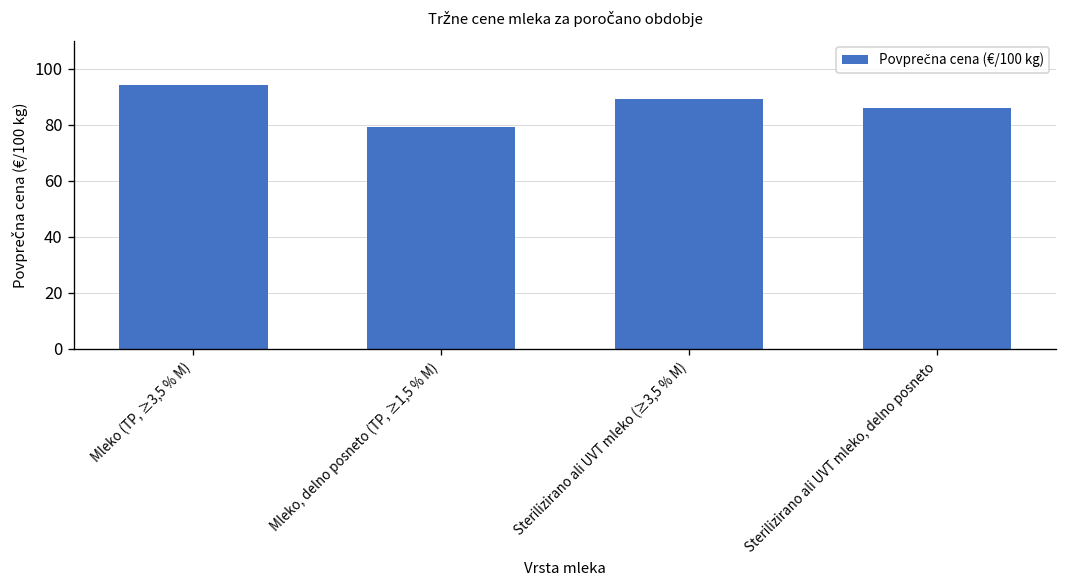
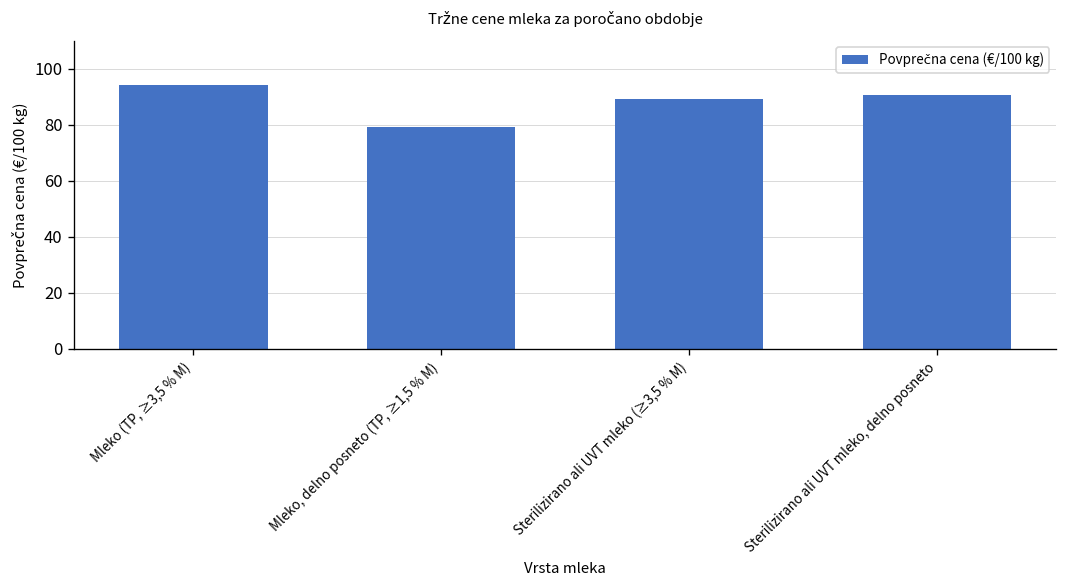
  {
    "Mleko (TP, ≥3,5 % M)": 94,
    "Mleko, delno posneto (TP, ≥1,5 % M)": 79,
    "Sterilizirano ali UVT mleko (≥3,5 % M)": 89,
-   "Sterilizirano ali UVT mleko, delno posneto": 86
+   "Sterilizirano ali UVT mleko, delno posneto": 91
  }
